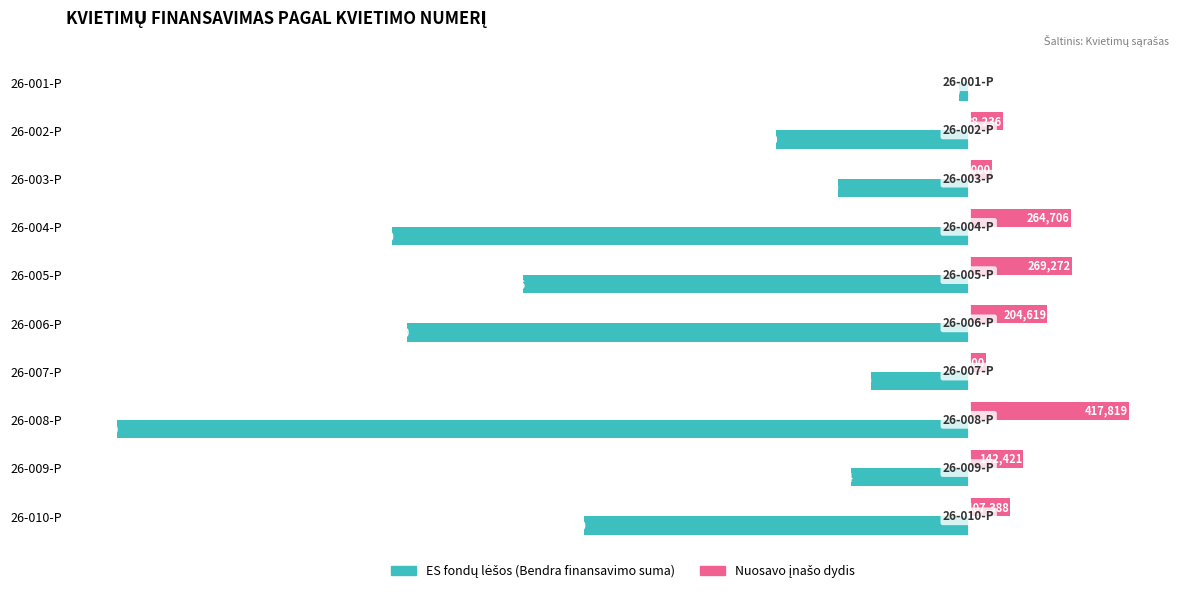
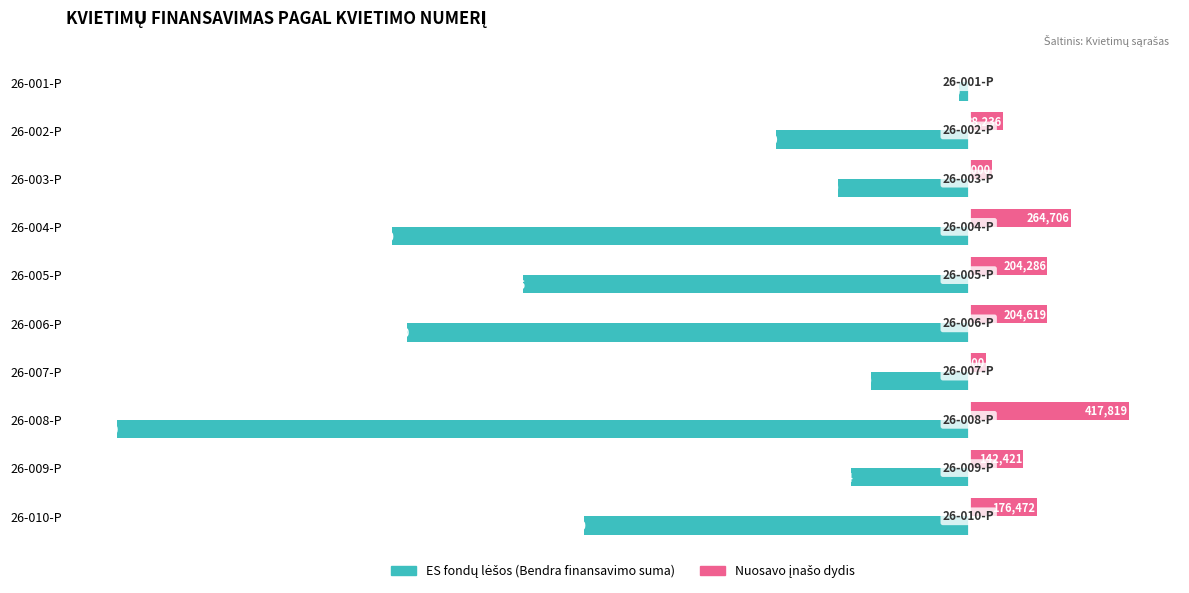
  {
    "Nuosavo įnašo dydis": {
      "26-004-P": "264,706",
-     "26-005-P": "269,272",
+     "26-005-P": "204,286",
      "26-006-P": "204,619",
      "26-008-P": "417,819",
-     "26-010-P": "107,388"
+     "26-010-P": "176,472"
    }
  }
